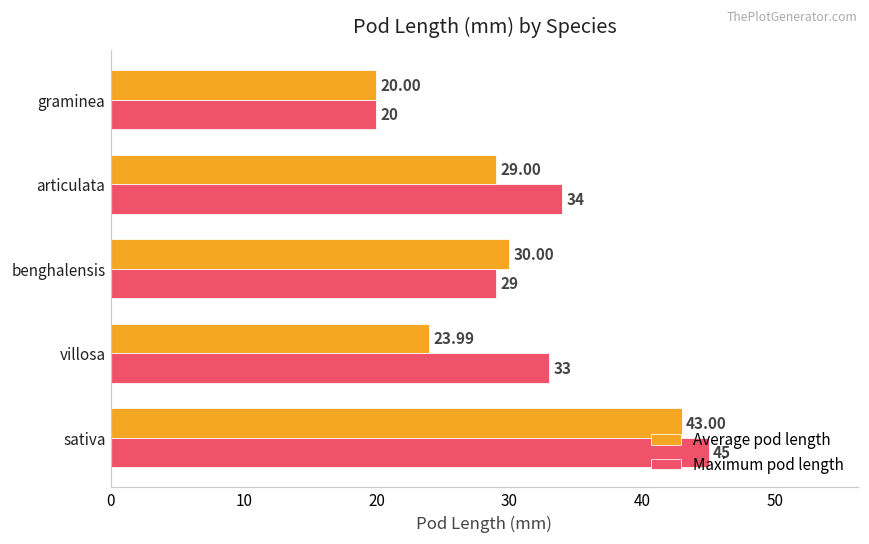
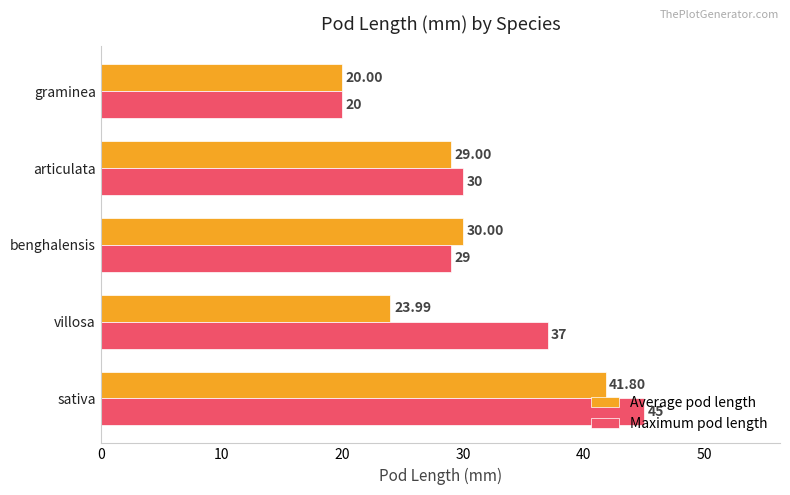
  {
    "Average pod length": {
      "graminea": 20.00,
      "articulata": 29.00,
      "benghalensis": 30.00,
      "villosa": 23.99,
-     "sativa": 43.00
+     "sativa": 41.80
    },
    "Maximum pod length": {
      "graminea": 20,
-     "articulata": 34,
+     "articulata": 30,
      "benghalensis": 29,
-     "villosa": 33,
+     "villosa": 37,
      "sativa": 45
    }
  }
